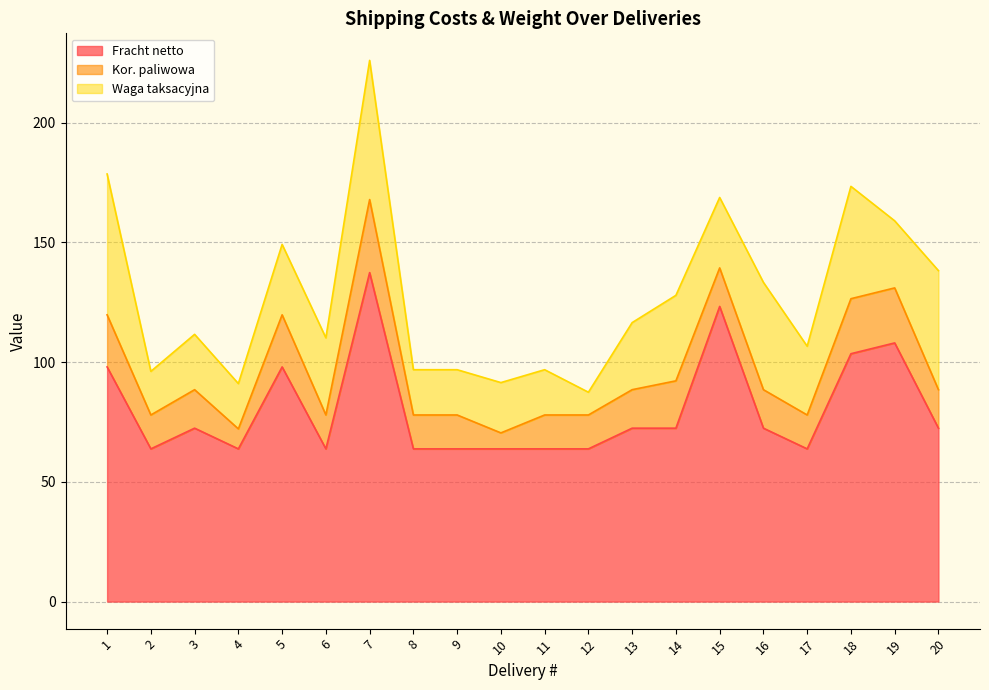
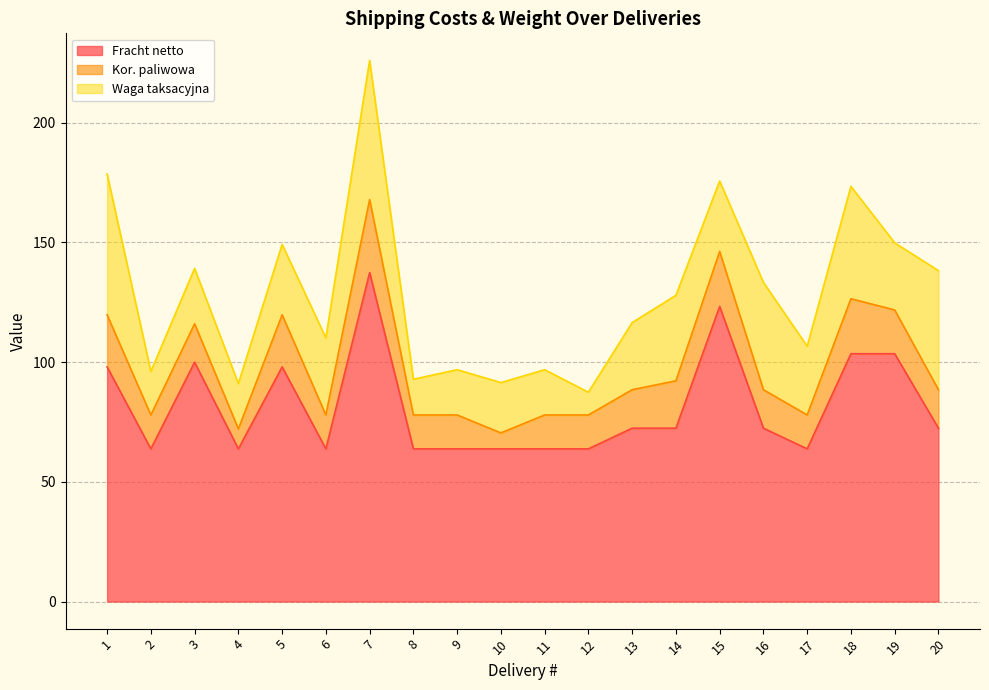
  {
    "Fracht netto": {
      "1": 98,
      "2": 64,
-     "3": 72,
+     "3": 100,
      "4": 64,
      "5": 98,
      "6": 64,
      "7": 137,
      "8": 64,
      "9": 64,
      "10": 64,
      "11": 64,
      "12": 64,
      "13": 72,
      "14": 72,
      "15": 123,
      "16": 72,
      "17": 64,
      "18": 103,
-     "19": 108,
+     "19": 103,
      "20": 72
    },
    "Kor. paliwowa": {
      "1": 22,
      "2": 14,
      "3": 16,
      "4": 8,
      "5": 22,
      "6": 14,
      "7": 30,
      "8": 14,
      "9": 14,
      "10": 7,
      "11": 14,
      "12": 14,
      "13": 16,
      "14": 20,
-     "15": 16,
+     "15": 23,
      "16": 16,
      "17": 14,
      "18": 23,
-     "19": 23,
+     "19": 18,
      "20": 16
    },
    "Waga taksacyjna": {
      "1": 59,
      "2": 18,
      "3": 23,
      "4": 19,
      "5": 29,
      "6": 32,
      "7": 58,
-     "8": 19,
+     "8": 15,
      "9": 19,
      "10": 21,
      "11": 19,
      "12": 10,
      "13": 28,
      "14": 36,
      "15": 29,
      "16": 45,
      "17": 29,
      "18": 47,
      "19": 28,
      "20": 50
    }
  }
